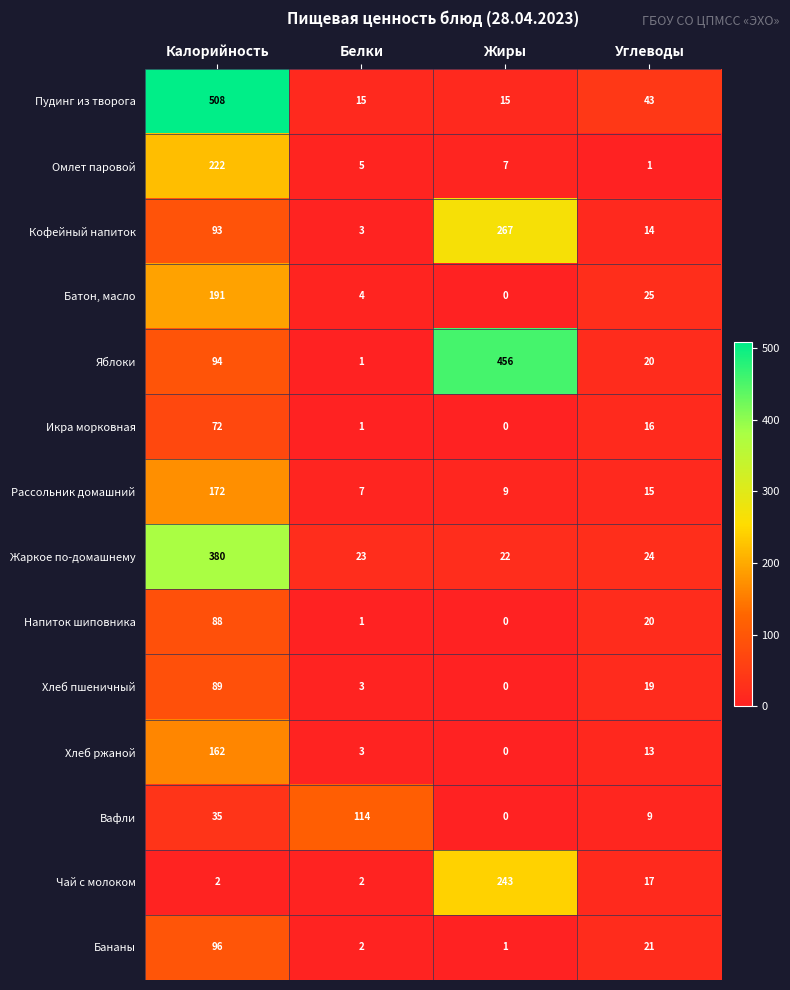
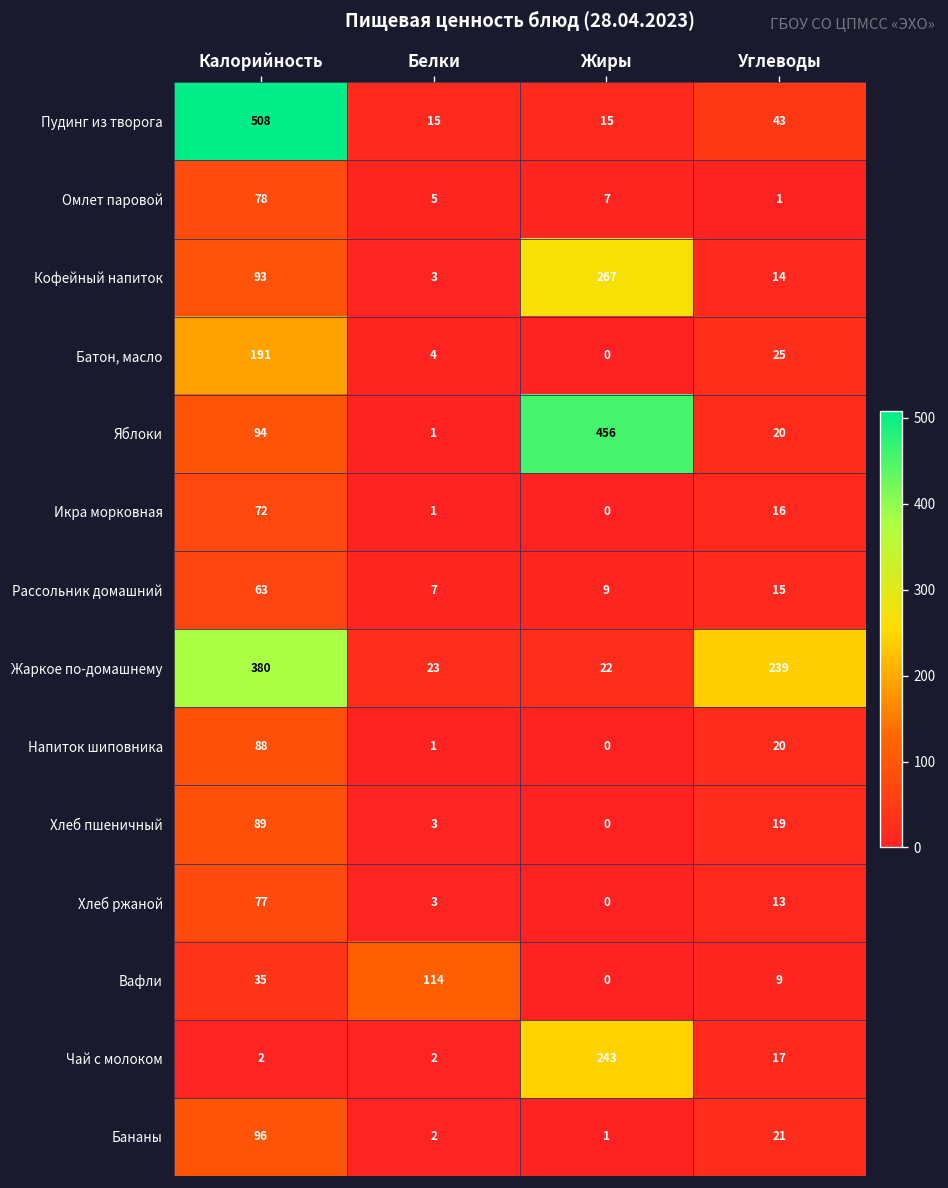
  {
    "Пудинг из творога": {
      "Калорийность": 508,
      "Белки": 15,
      "Жиры": 15,
      "Углеводы": 43
    },
    "Омлет паровой": {
-     "Калорийность": 222,
+     "Калорийность": 78,
      "Белки": 5,
      "Жиры": 7,
      "Углеводы": 1
    },
    "Кофейный напиток": {
      "Калорийность": 93,
      "Белки": 3,
      "Жиры": 267,
      "Углеводы": 14
    },
    "Батон, масло": {
      "Калорийность": 191,
      "Белки": 4,
      "Жиры": 0,
      "Углеводы": 25
    },
    "Яблоки": {
      "Калорийность": 94,
      "Белки": 1,
      "Жиры": 456,
      "Углеводы": 20
    },
    "Икра морковная": {
      "Калорийность": 72,
      "Белки": 1,
      "Жиры": 0,
      "Углеводы": 16
    },
    "Рассольник домашний": {
-     "Калорийность": 172,
+     "Калорийность": 63,
      "Белки": 7,
      "Жиры": 9,
      "Углеводы": 15
    },
    "Жаркое по-домашнему": {
      "Калорийность": 380,
      "Белки": 23,
      "Жиры": 22,
-     "Углеводы": 24
+     "Углеводы": 239
    },
    "Напиток шиповника": {
      "Калорийность": 88,
      "Белки": 1,
      "Жиры": 0,
      "Углеводы": 20
    },
    "Хлеб пшеничный": {
      "Калорийность": 89,
      "Белки": 3,
      "Жиры": 0,
      "Углеводы": 19
    },
    "Хлеб ржаной": {
-     "Калорийность": 162,
+     "Калорийность": 77,
      "Белки": 3,
      "Жиры": 0,
      "Углеводы": 13
    },
    "Вафли": {
      "Калорийность": 35,
      "Белки": 114,
      "Жиры": 0,
      "Углеводы": 9
    },
    "Чай с молоком": {
      "Калорийность": 2,
      "Белки": 2,
      "Жиры": 243,
      "Углеводы": 17
    },
    "Бананы": {
      "Калорийность": 96,
      "Белки": 2,
      "Жиры": 1,
      "Углеводы": 21
    }
  }
